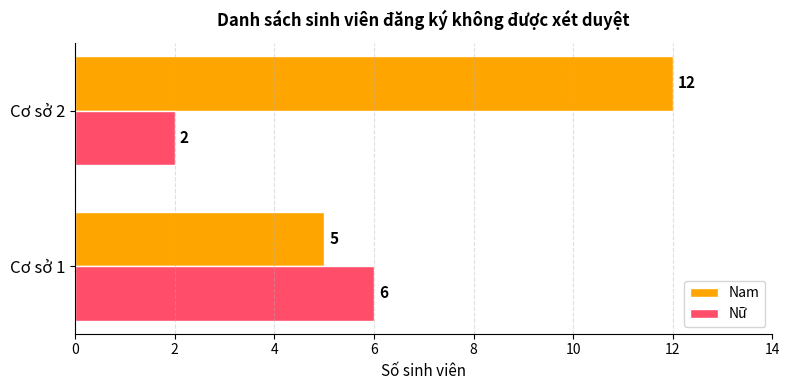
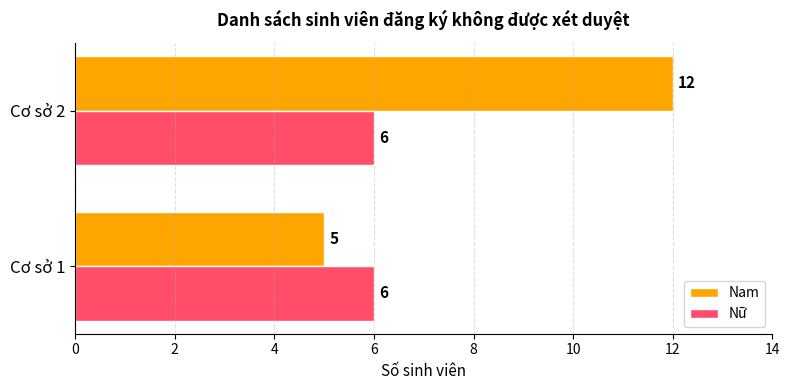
  {
    "Nam": {
      "Cơ sở 2": 12,
      "Cơ sở 1": 5
    },
    "Nữ": {
-     "Cơ sở 2": 2,
+     "Cơ sở 2": 6,
      "Cơ sở 1": 6
    }
  }
